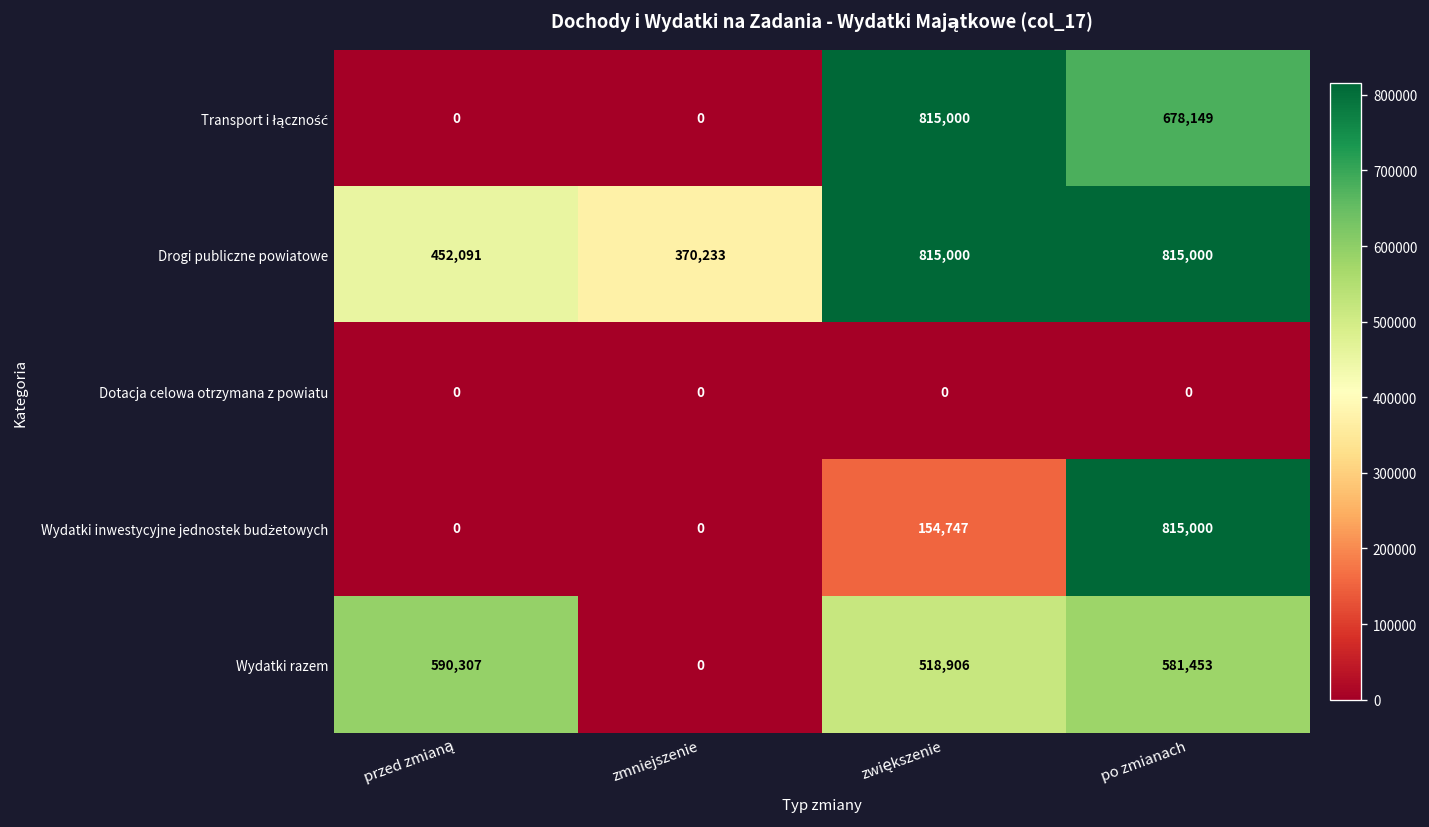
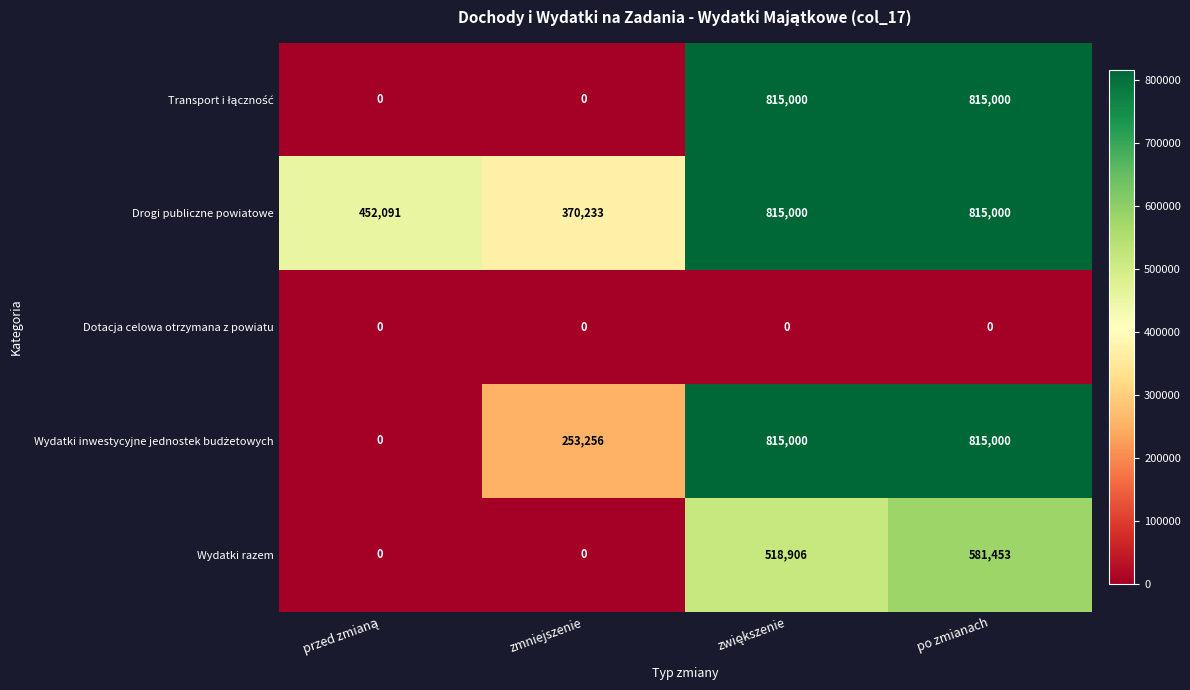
  {
    "Transport i łączność": {
      "przed zmianą": "0",
      "zmniejszenie": "0",
      "zwiększenie": "815,000",
-     "po zmianach": "678,149"
+     "po zmianach": "815,000"
    },
    "Drogi publiczne powiatowe": {
      "przed zmianą": "452,091",
      "zmniejszenie": "370,233",
      "zwiększenie": "815,000",
      "po zmianach": "815,000"
    },
    "Dotacja celowa otrzymana z powiatu": {
      "przed zmianą": "0",
      "zmniejszenie": "0",
      "zwiększenie": "0",
      "po zmianach": "0"
    },
    "Wydatki inwestycyjne jednostek budżetowych": {
      "przed zmianą": "0",
-     "zmniejszenie": "0",
-     "zwiększenie": "154,747",
+     "zmniejszenie": "253,256",
+     "zwiększenie": "815,000",
      "po zmianach": "815,000"
    },
    "Wydatki razem": {
-     "przed zmianą": "590,307",
+     "przed zmianą": "0",
      "zmniejszenie": "0",
      "zwiększenie": "518,906",
      "po zmianach": "581,453"
    }
  }
